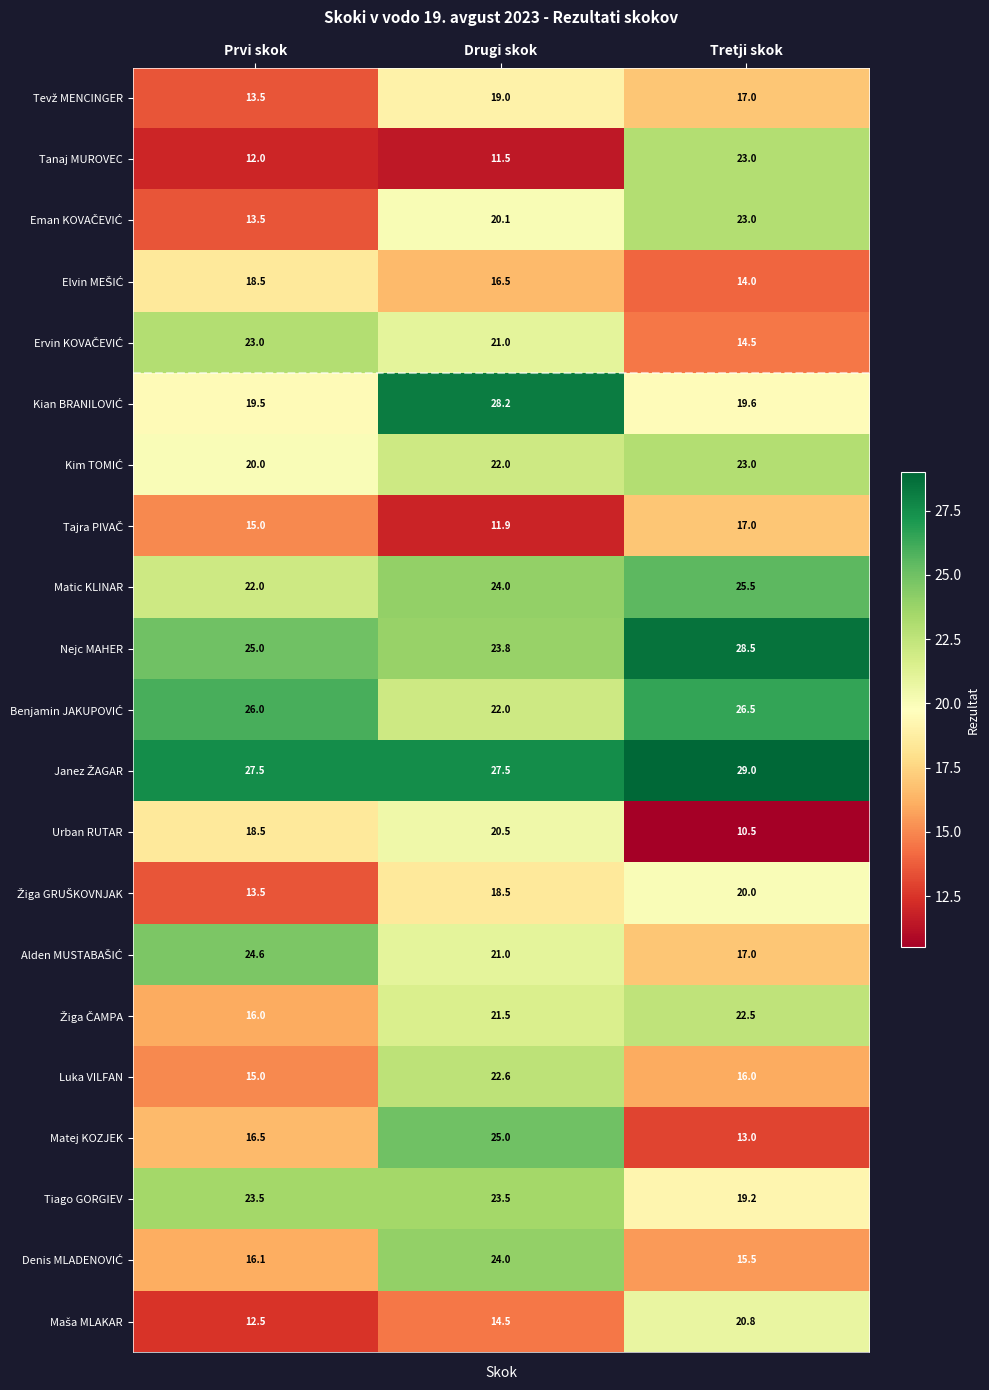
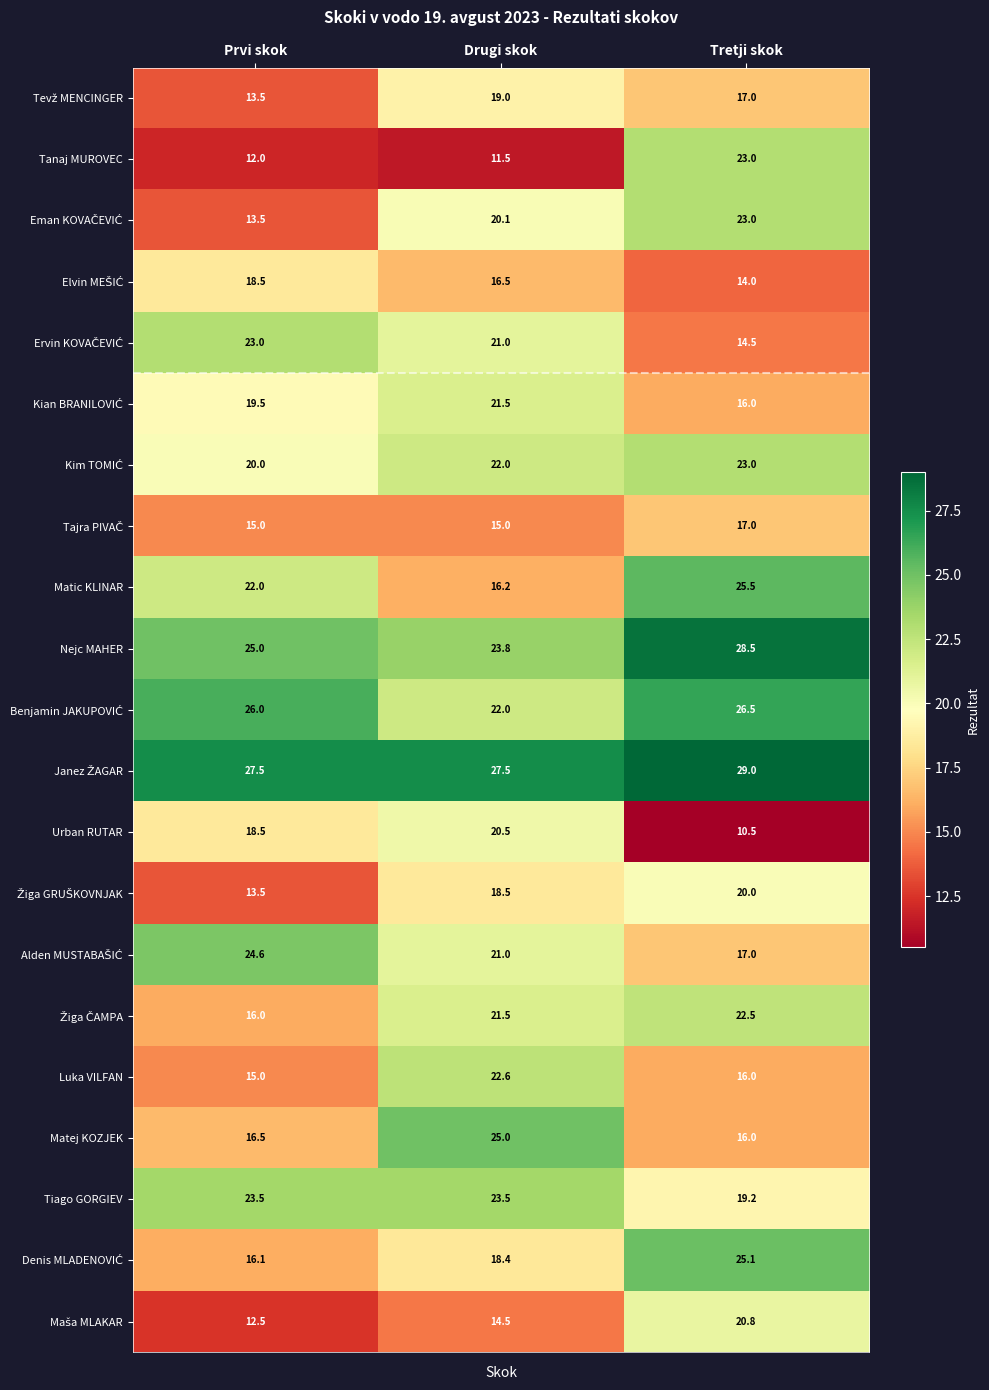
  {
    "Tevž MENCINGER": {
      "Prvi skok": 13.5,
      "Drugi skok": 19.0,
      "Tretji skok": 17.0
    },
    "Tanaj MUROVEC": {
      "Prvi skok": 12.0,
      "Drugi skok": 11.5,
      "Tretji skok": 23.0
    },
    "Eman KOVAČEVIĆ": {
      "Prvi skok": 13.5,
      "Drugi skok": 20.1,
      "Tretji skok": 23.0
    },
    "Elvin MEŠIĆ": {
      "Prvi skok": 18.5,
      "Drugi skok": 16.5,
      "Tretji skok": 14.0
    },
    "Ervin KOVAČEVIĆ": {
      "Prvi skok": 23.0,
      "Drugi skok": 21.0,
      "Tretji skok": 14.5
    },
    "Kian BRANILOVIĆ": {
      "Prvi skok": 19.5,
-     "Drugi skok": 28.2,
-     "Tretji skok": 19.6
+     "Drugi skok": 21.5,
+     "Tretji skok": 16.0
    },
    "Kim TOMIĆ": {
      "Prvi skok": 20.0,
      "Drugi skok": 22.0,
      "Tretji skok": 23.0
    },
    "Tajra PIVAČ": {
      "Prvi skok": 15.0,
-     "Drugi skok": 11.9,
+     "Drugi skok": 15.0,
      "Tretji skok": 17.0
    },
    "Matic KLINAR": {
      "Prvi skok": 22.0,
-     "Drugi skok": 24.0,
+     "Drugi skok": 16.2,
      "Tretji skok": 25.5
    },
    "Nejc MAHER": {
      "Prvi skok": 25.0,
      "Drugi skok": 23.8,
      "Tretji skok": 28.5
    },
    "Benjamin JAKUPOVIĆ": {
      "Prvi skok": 26.0,
      "Drugi skok": 22.0,
      "Tretji skok": 26.5
    },
    "Janez ŽAGAR": {
      "Prvi skok": 27.5,
      "Drugi skok": 27.5,
      "Tretji skok": 29.0
    },
    "Urban RUTAR": {
      "Prvi skok": 18.5,
      "Drugi skok": 20.5,
      "Tretji skok": 10.5
    },
    "Žiga GRUŠKOVNJAK": {
      "Prvi skok": 13.5,
      "Drugi skok": 18.5,
      "Tretji skok": 20.0
    },
    "Alden MUSTABAŠIĆ": {
      "Prvi skok": 24.6,
      "Drugi skok": 21.0,
      "Tretji skok": 17.0
    },
    "Žiga ČAMPA": {
      "Prvi skok": 16.0,
      "Drugi skok": 21.5,
      "Tretji skok": 22.5
    },
    "Luka VILFAN": {
      "Prvi skok": 15.0,
      "Drugi skok": 22.6,
      "Tretji skok": 16.0
    },
    "Matej KOZJEK": {
      "Prvi skok": 16.5,
      "Drugi skok": 25.0,
-     "Tretji skok": 13.0
+     "Tretji skok": 16.0
    },
    "Tiago GORGIEV": {
      "Prvi skok": 23.5,
      "Drugi skok": 23.5,
      "Tretji skok": 19.2
    },
    "Denis MLADENOVIĆ": {
      "Prvi skok": 16.1,
-     "Drugi skok": 24.0,
-     "Tretji skok": 15.5
+     "Drugi skok": 18.4,
+     "Tretji skok": 25.1
    },
    "Maša MLAKAR": {
      "Prvi skok": 12.5,
      "Drugi skok": 14.5,
      "Tretji skok": 20.8
    }
  }
